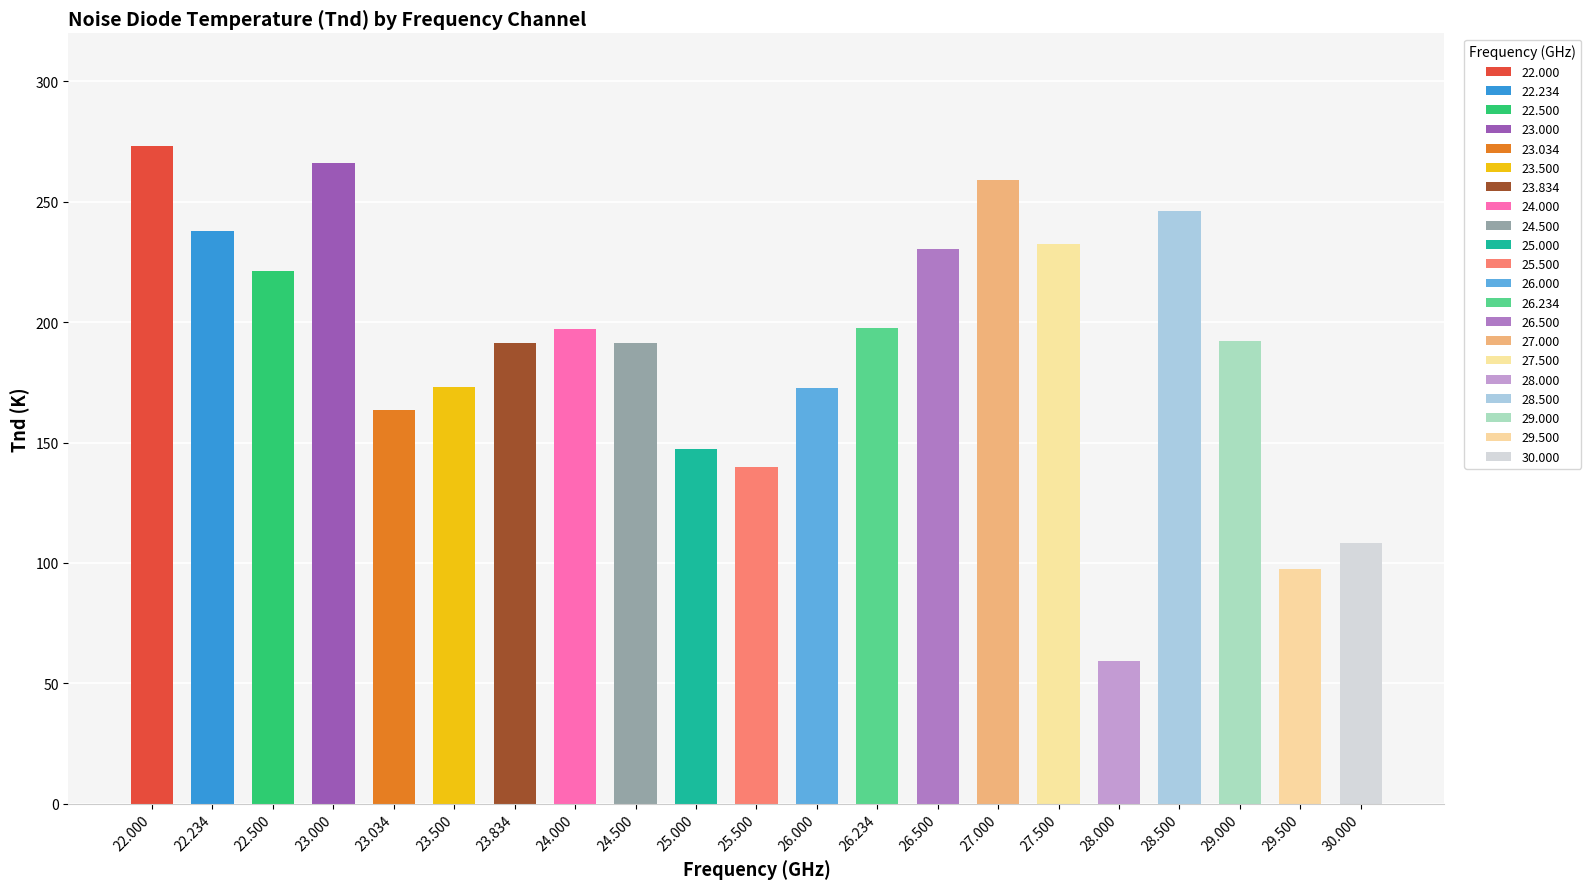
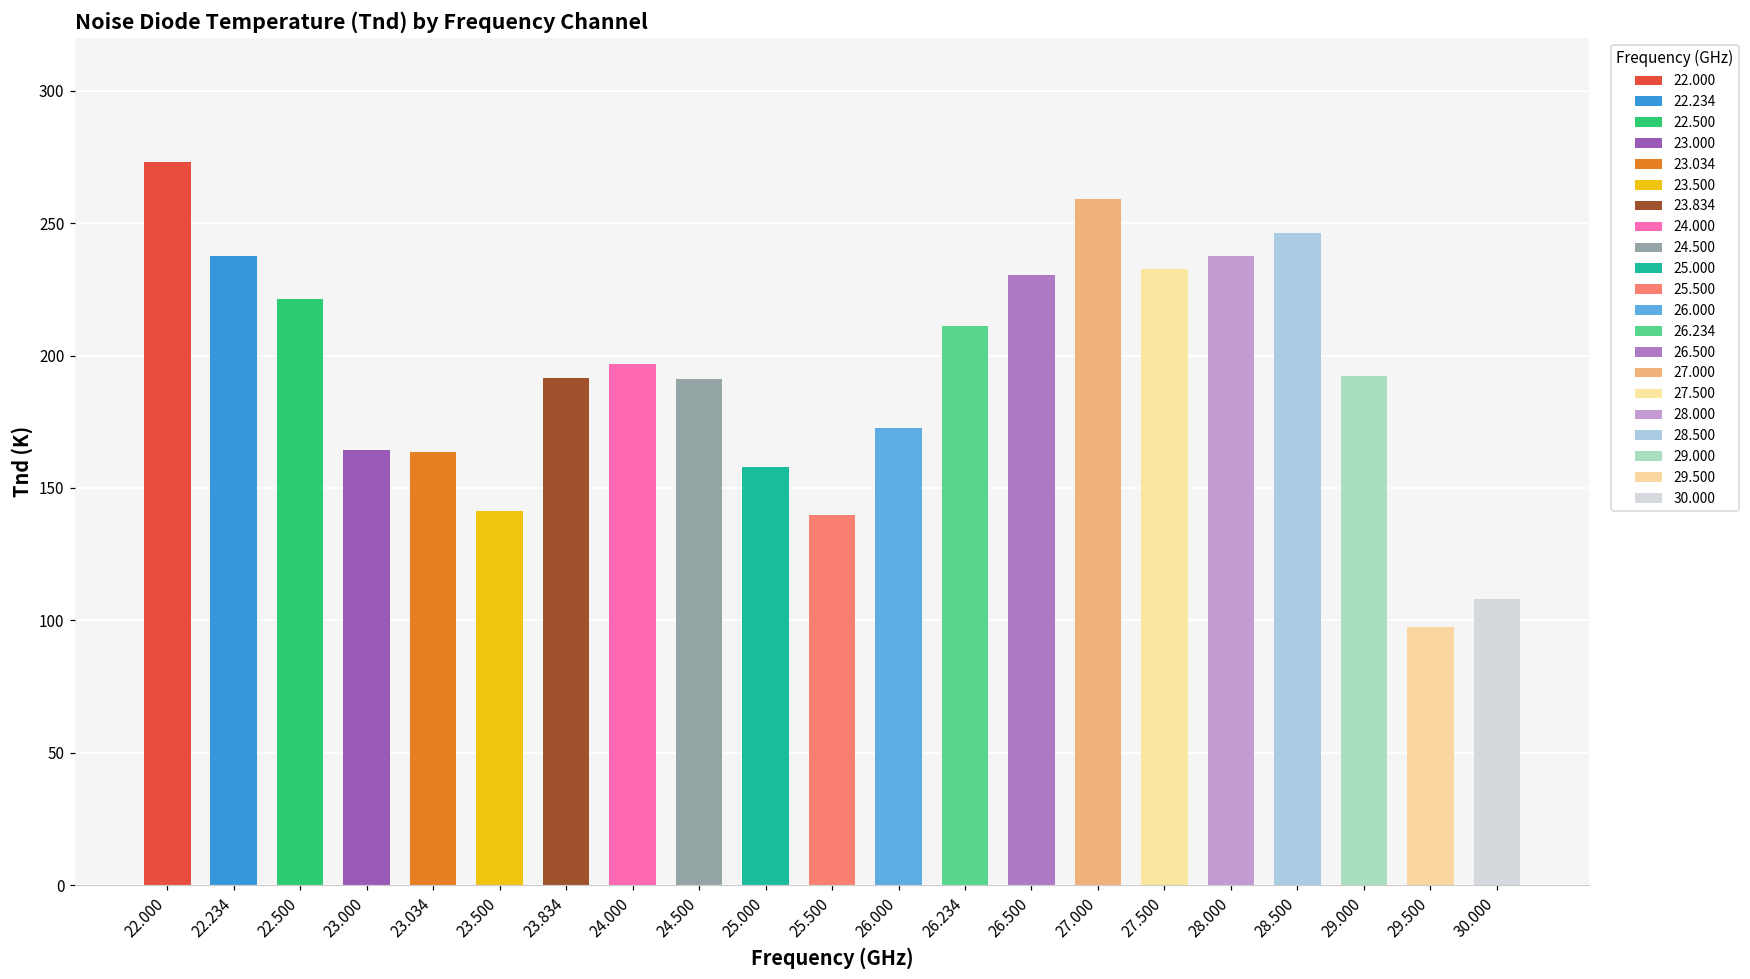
  {
    "22.000": 273,
    "22.234": 238,
    "22.500": 221,
-   "23.000": 266,
+   "23.000": 164,
    "23.034": 164,
-   "23.500": 173,
+   "23.500": 141,
    "23.834": 192,
    "24.000": 197,
    "24.500": 191,
-   "25.000": 147,
+   "25.000": 158,
    "25.500": 140,
    "26.000": 173,
-   "26.234": 198,
+   "26.234": 211,
    "26.500": 231,
    "27.000": 259,
    "27.500": 233,
-   "28.000": 59,
+   "28.000": 238,
    "28.500": 246,
    "29.000": 192,
    "29.500": 97,
    "30.000": 108
  }
